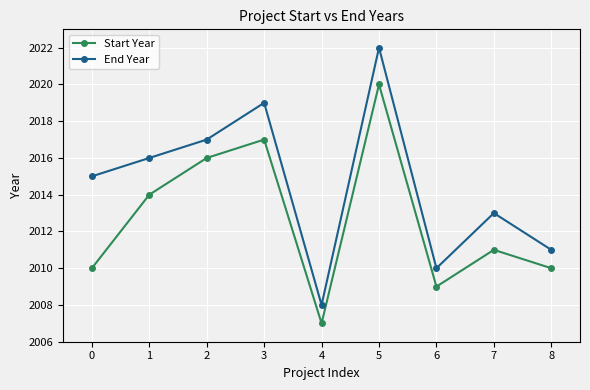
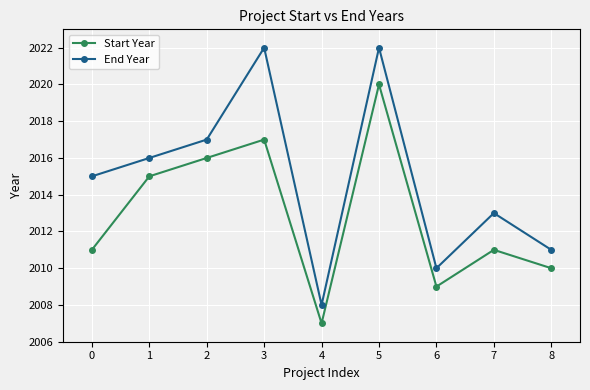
  {
    "Start Year": {
-     "0": 2010,
-     "1": 2014,
+     "0": 2011,
+     "1": 2015,
      "2": 2016,
      "3": 2017,
      "4": 2007,
      "5": 2020,
      "6": 2009,
      "7": 2011,
      "8": 2010
    },
    "End Year": {
      "0": 2015,
      "1": 2016,
      "2": 2017,
-     "3": 2019,
+     "3": 2022,
      "4": 2008,
      "5": 2022,
      "6": 2010,
      "7": 2013,
      "8": 2011
    }
  }
